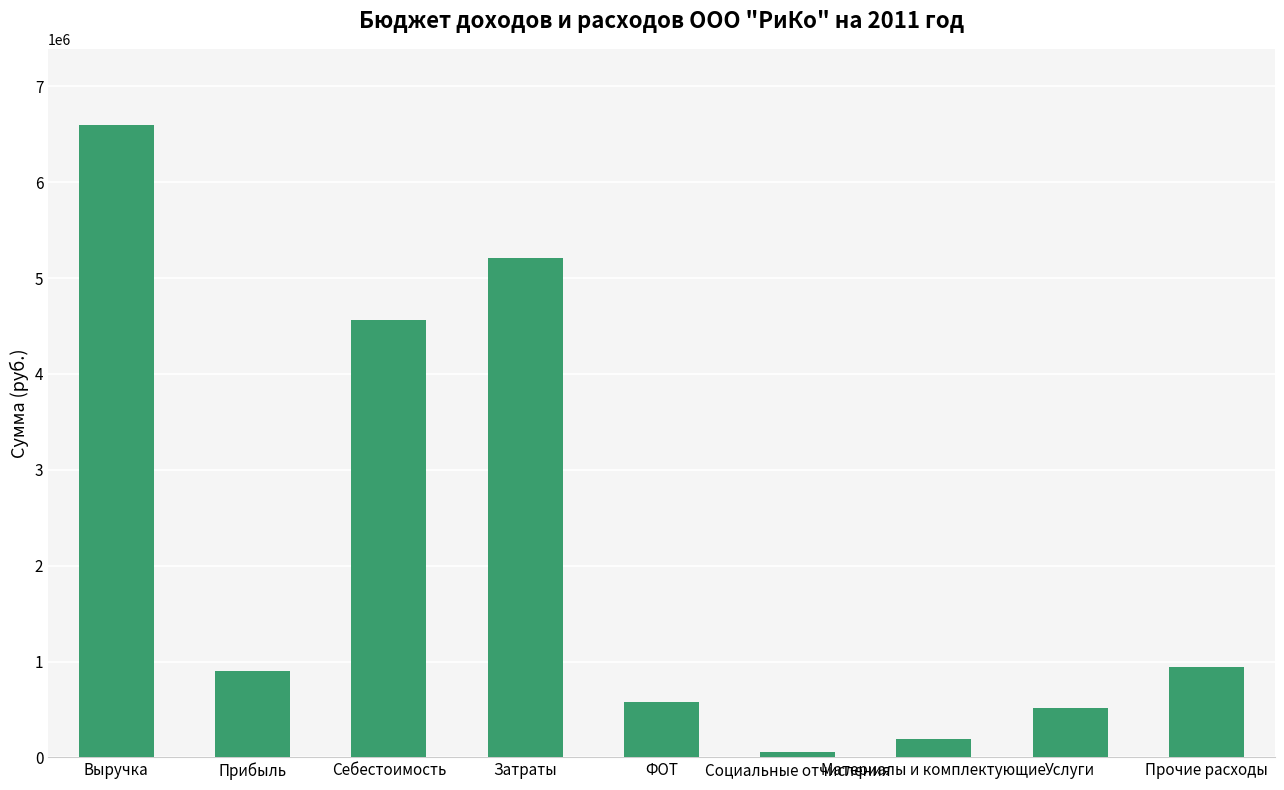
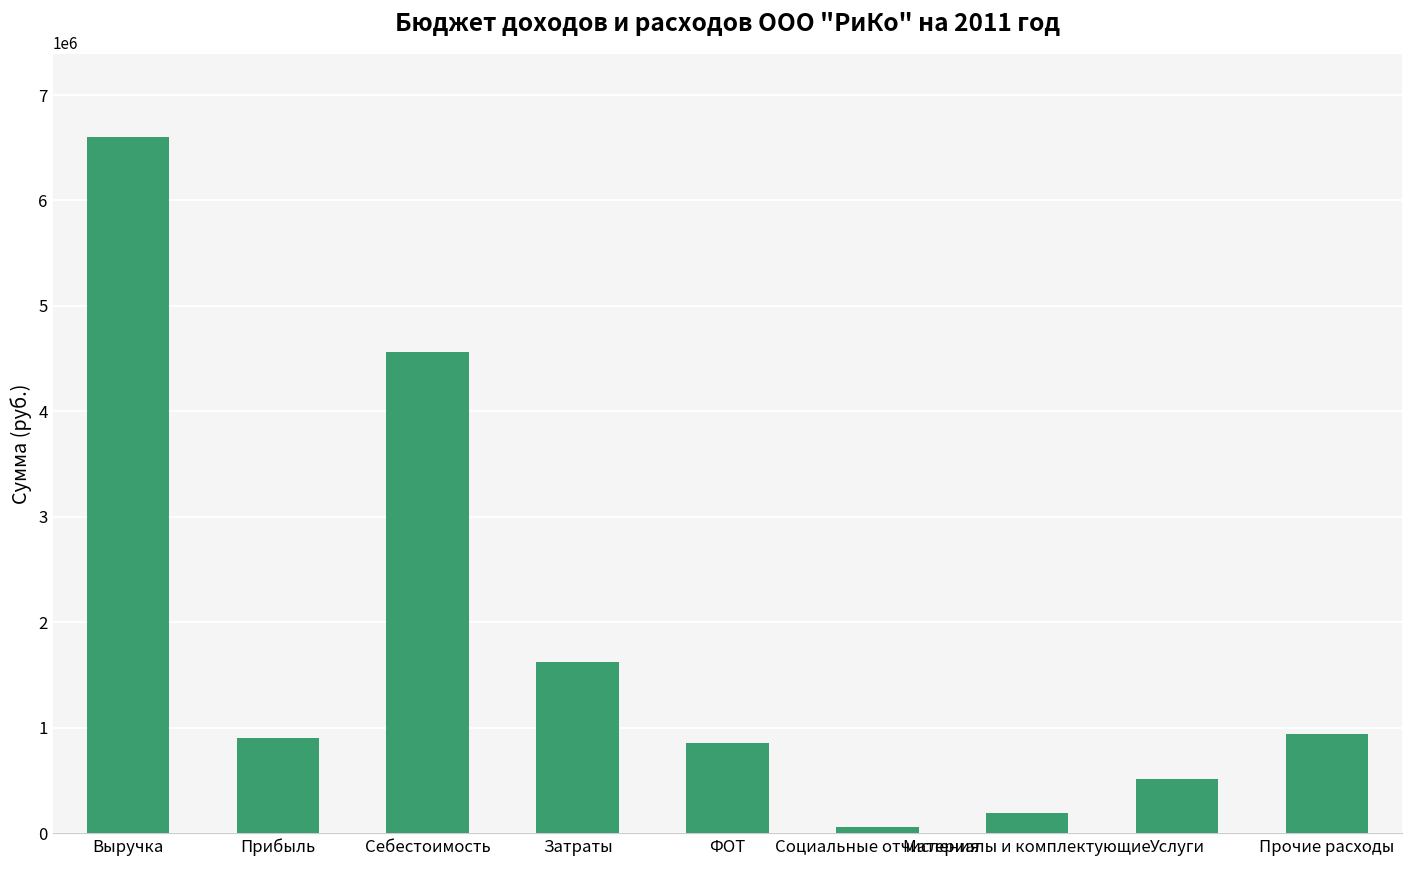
  {
    "Выручка": 6600000,
    "Прибыль": 900000,
    "Себестоимость": 4600000,
-   "Затраты": 5200000,
-   "ФОТ": 600000,
+   "Затраты": 1600000,
+   "ФОТ": 900000,
    "Услуги": 500000,
    "Прочие расходы": 900000
  }
